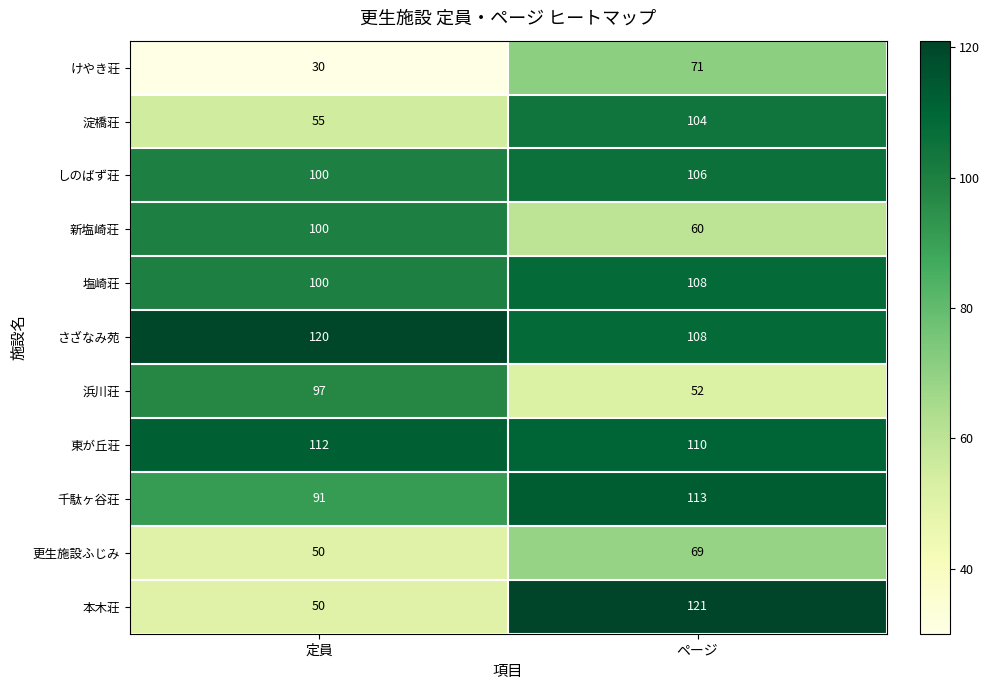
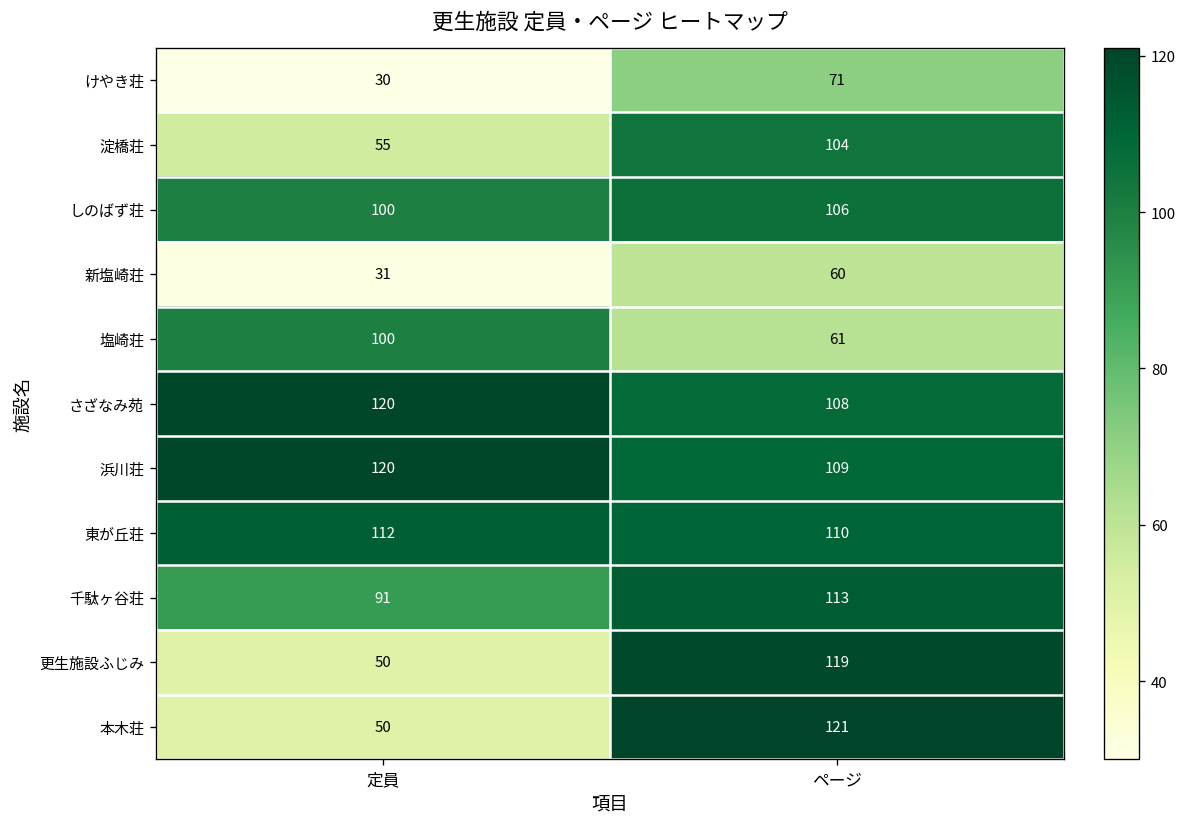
  {
    "けやき荘": {
      "定員": 30,
      "ページ": 71
    },
    "淀橋荘": {
      "定員": 55,
      "ページ": 104
    },
    "しのばず荘": {
      "定員": 100,
      "ページ": 106
    },
    "新塩崎荘": {
-     "定員": 100,
+     "定員": 31,
      "ページ": 60
    },
    "塩崎荘": {
      "定員": 100,
-     "ページ": 108
+     "ページ": 61
    },
    "さざなみ苑": {
      "定員": 120,
      "ページ": 108
    },
    "浜川荘": {
-     "定員": 97,
-     "ページ": 52
+     "定員": 120,
+     "ページ": 109
    },
    "東が丘荘": {
      "定員": 112,
      "ページ": 110
    },
    "千駄ヶ谷荘": {
      "定員": 91,
      "ページ": 113
    },
    "更生施設ふじみ": {
      "定員": 50,
-     "ページ": 69
+     "ページ": 119
    },
    "本木荘": {
      "定員": 50,
      "ページ": 121
    }
  }
